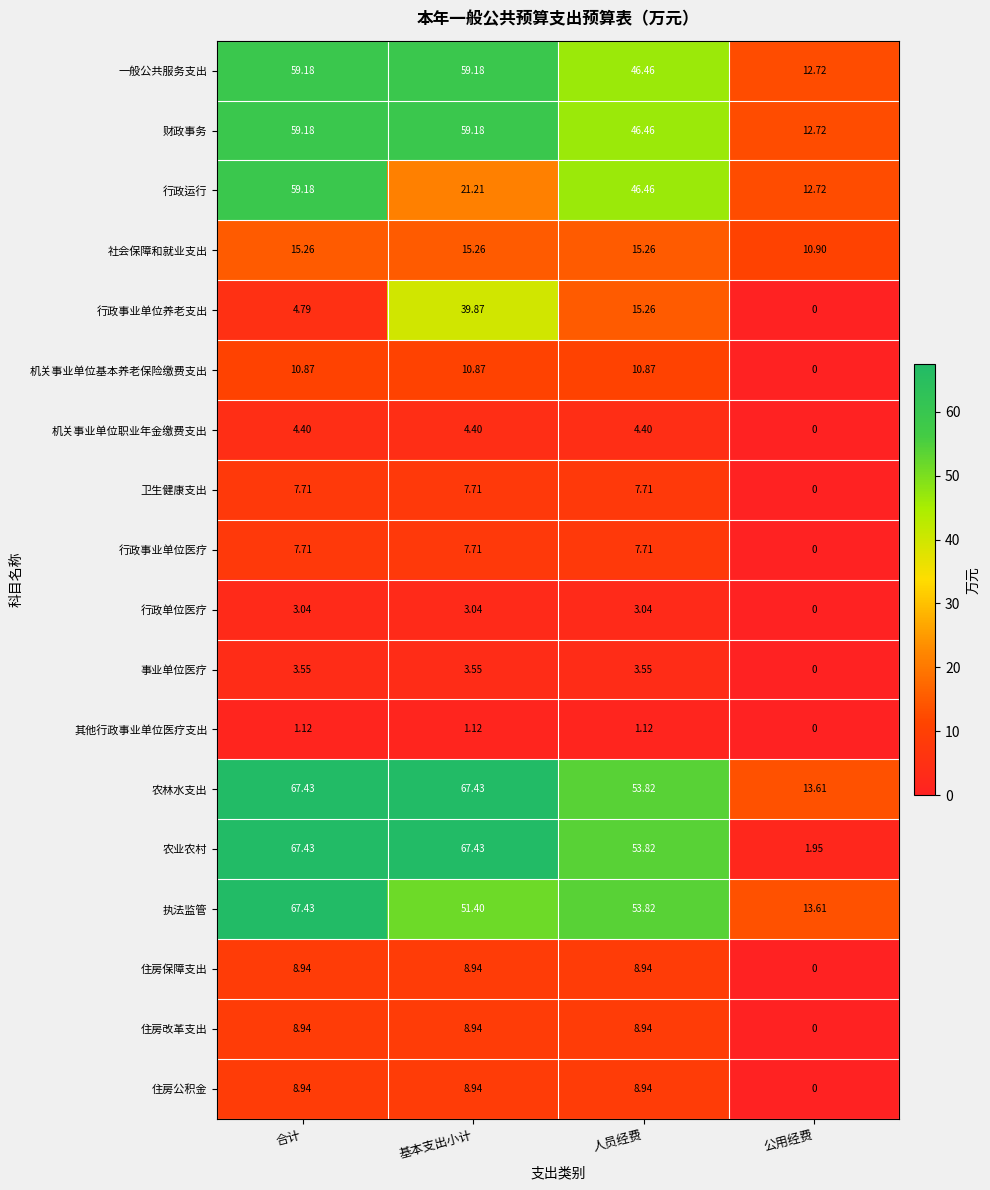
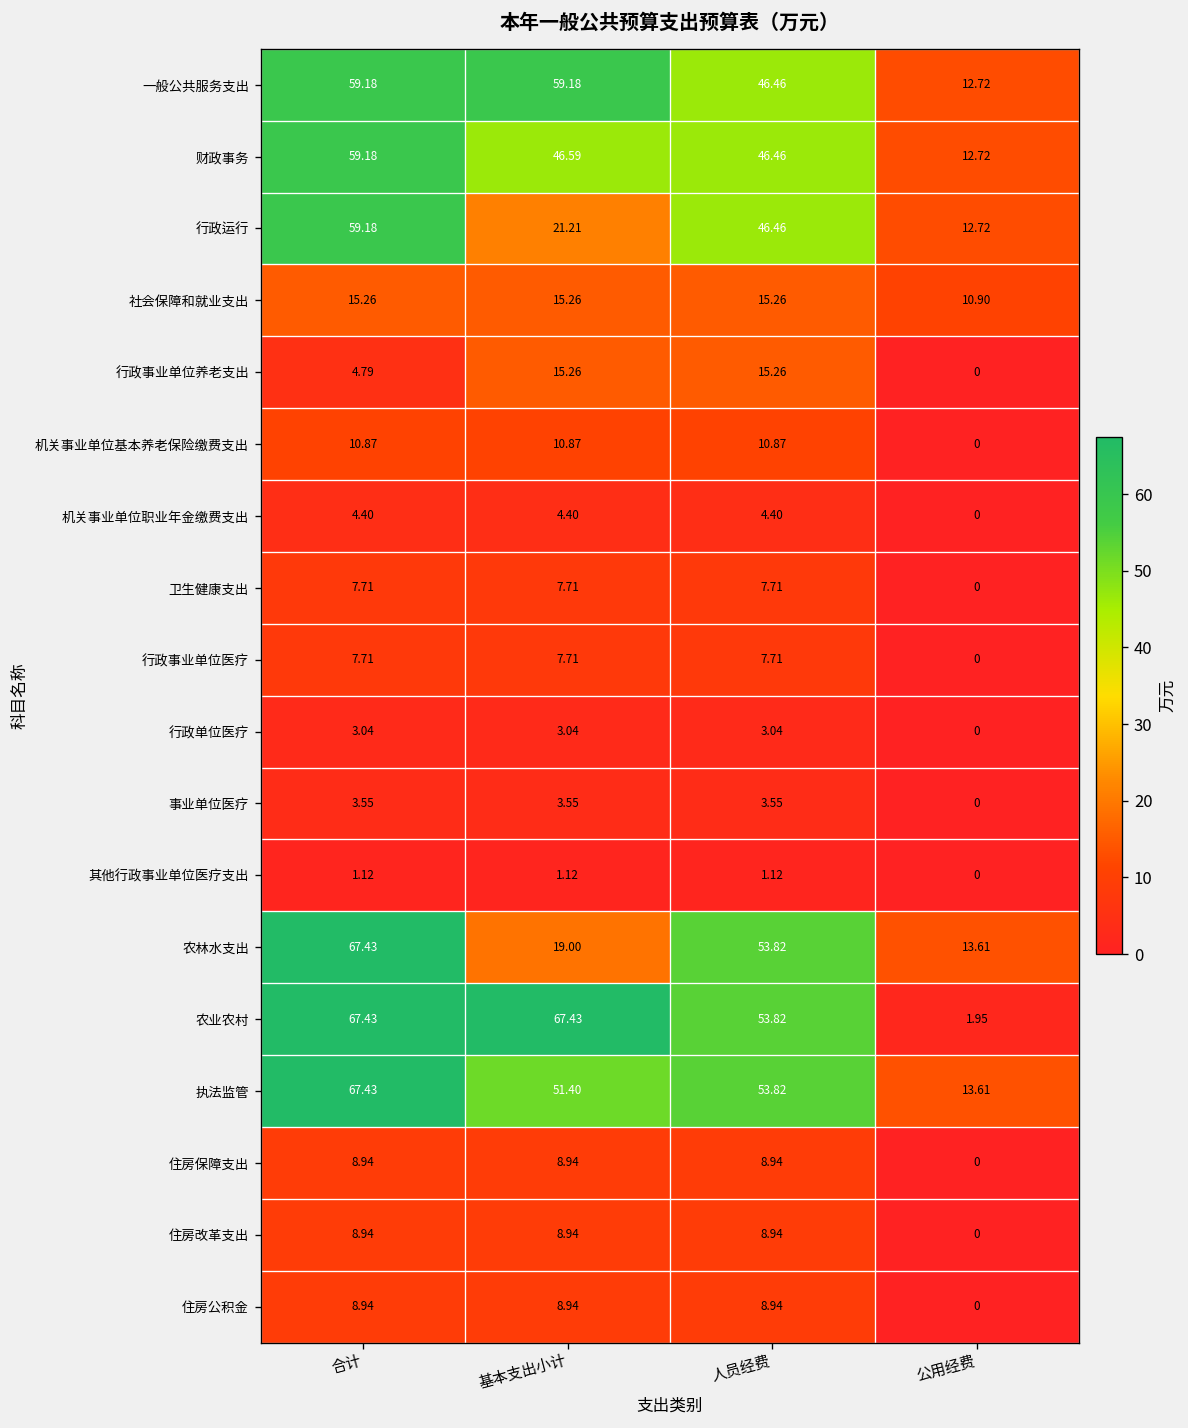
  {
    "一般公共服务支出": {
      "合计": 59.18,
      "基本支出小计": 59.18,
      "人员经费": 46.46,
      "公用经费": 12.72
    },
    "财政事务": {
      "合计": 59.18,
-     "基本支出小计": 59.18,
+     "基本支出小计": 46.59,
      "人员经费": 46.46,
      "公用经费": 12.72
    },
    "行政运行": {
      "合计": 59.18,
      "基本支出小计": 21.21,
      "人员经费": 46.46,
      "公用经费": 12.72
    },
    "社会保障和就业支出": {
      "合计": 15.26,
      "基本支出小计": 15.26,
      "人员经费": 15.26,
      "公用经费": 10.90
    },
    "行政事业单位养老支出": {
      "合计": 4.79,
-     "基本支出小计": 39.87,
+     "基本支出小计": 15.26,
      "人员经费": 15.26,
      "公用经费": 0
    },
    "机关事业单位基本养老保险缴费支出": {
      "合计": 10.87,
      "基本支出小计": 10.87,
      "人员经费": 10.87,
      "公用经费": 0
    },
    "机关事业单位职业年金缴费支出": {
      "合计": 4.40,
      "基本支出小计": 4.40,
      "人员经费": 4.40,
      "公用经费": 0
    },
    "卫生健康支出": {
      "合计": 7.71,
      "基本支出小计": 7.71,
      "人员经费": 7.71,
      "公用经费": 0
    },
    "行政事业单位医疗": {
      "合计": 7.71,
      "基本支出小计": 7.71,
      "人员经费": 7.71,
      "公用经费": 0
    },
    "行政单位医疗": {
      "合计": 3.04,
      "基本支出小计": 3.04,
      "人员经费": 3.04,
      "公用经费": 0
    },
    "事业单位医疗": {
      "合计": 3.55,
      "基本支出小计": 3.55,
      "人员经费": 3.55,
      "公用经费": 0
    },
    "其他行政事业单位医疗支出": {
      "合计": 1.12,
      "基本支出小计": 1.12,
      "人员经费": 1.12,
      "公用经费": 0
    },
    "农林水支出": {
      "合计": 67.43,
-     "基本支出小计": 67.43,
+     "基本支出小计": 19.00,
      "人员经费": 53.82,
      "公用经费": 13.61
    },
    "农业农村": {
      "合计": 67.43,
      "基本支出小计": 67.43,
      "人员经费": 53.82,
      "公用经费": 1.95
    },
    "执法监管": {
      "合计": 67.43,
      "基本支出小计": 51.40,
      "人员经费": 53.82,
      "公用经费": 13.61
    },
    "住房保障支出": {
      "合计": 8.94,
      "基本支出小计": 8.94,
      "人员经费": 8.94,
      "公用经费": 0
    },
    "住房改革支出": {
      "合计": 8.94,
      "基本支出小计": 8.94,
      "人员经费": 8.94,
      "公用经费": 0
    },
    "住房公积金": {
      "合计": 8.94,
      "基本支出小计": 8.94,
      "人员经费": 8.94,
      "公用经费": 0
    }
  }
